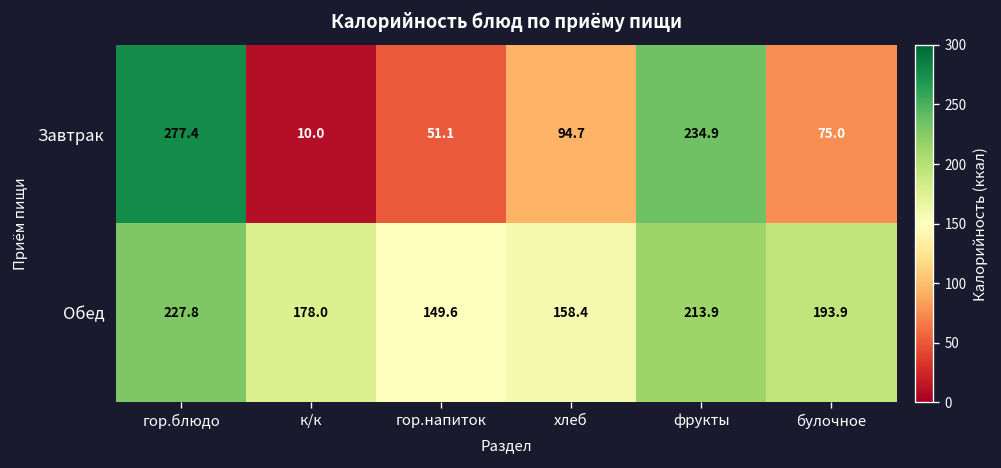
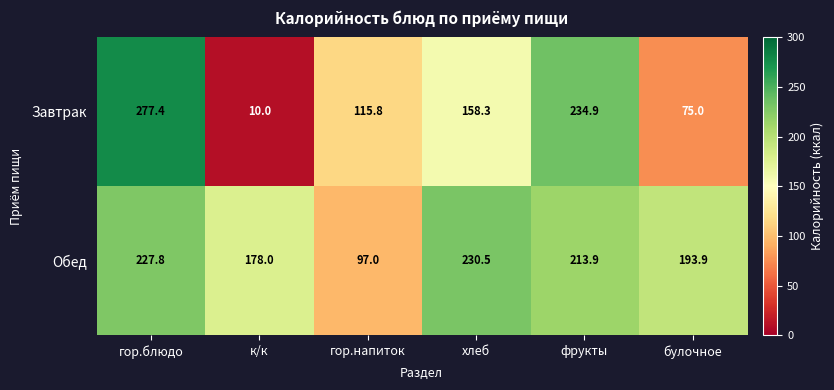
  {
    "Завтрак": {
      "гор.блюдо": 277.4,
      "к/к": 10.0,
-     "гор.напиток": 51.1,
-     "хлеб": 94.7,
+     "гор.напиток": 115.8,
+     "хлеб": 158.3,
      "фрукты": 234.9,
      "булочное": 75.0
    },
    "Обед": {
      "гор.блюдо": 227.8,
      "к/к": 178.0,
-     "гор.напиток": 149.6,
-     "хлеб": 158.4,
+     "гор.напиток": 97.0,
+     "хлеб": 230.5,
      "фрукты": 213.9,
      "булочное": 193.9
    }
  }
